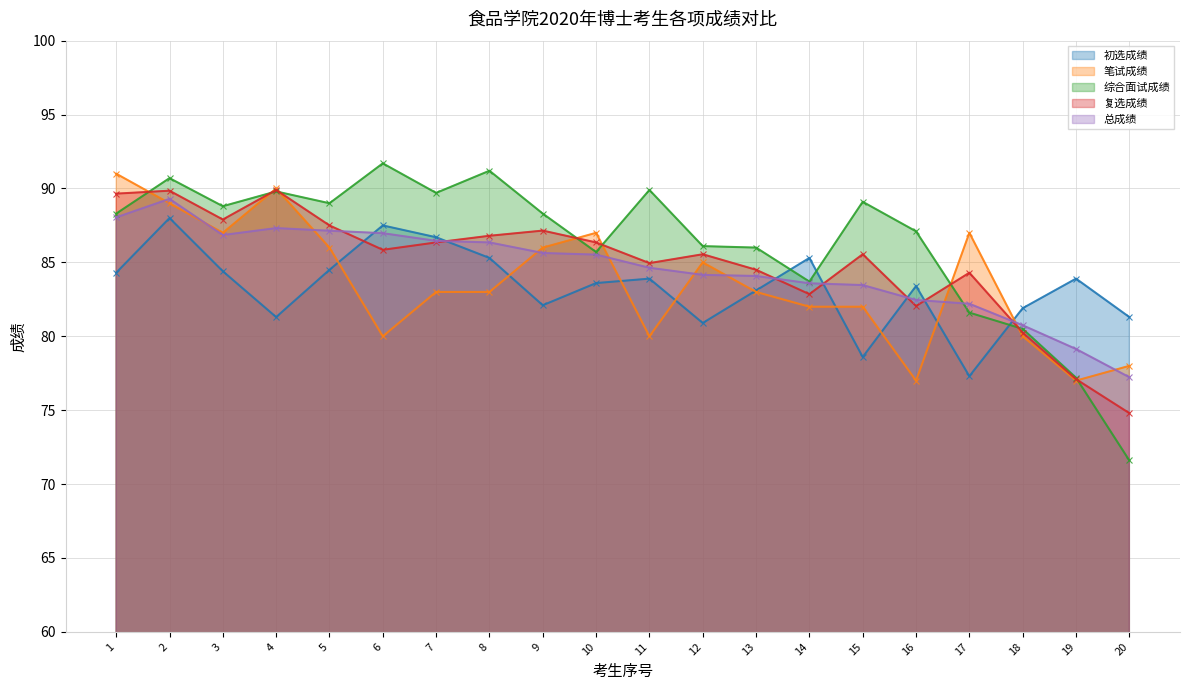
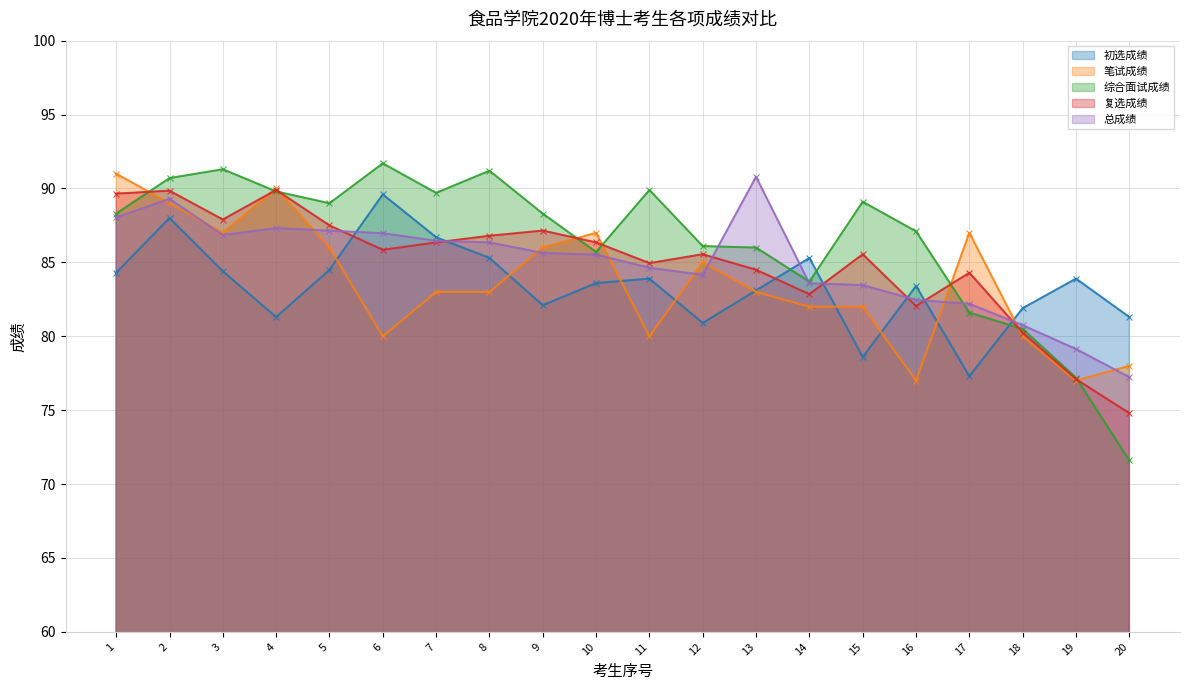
  {
    "初选成绩": {
      "1": 84.3,
      "2": 88.0,
      "3": 84.4,
      "4": 81.3,
      "5": 84.5,
-     "6": 87.5,
+     "6": 89.6,
      "7": 86.7,
      "8": 85.3,
      "9": 82.1,
      "10": 83.6,
      "11": 83.9,
      "12": 80.9,
      "14": 85.3,
      "15": 78.6,
      "16": 83.4,
      "17": 77.3,
      "18": 81.9,
      "19": 83.9,
      "20": 81.3
    },
    "综合面试成绩": {
      "1": 88.3,
      "2": 90.7,
-     "3": 88.8,
+     "3": 91.3,
      "5": 89.0,
      "6": 91.7,
      "7": 89.7,
      "8": 91.2,
      "9": 88.3,
      "10": 85.7,
      "11": 89.9,
      "12": 86.1,
      "13": 86.0,
      "15": 89.1,
      "16": 87.1,
      "17": 81.6,
      "18": 80.5,
      "20": 71.6
    },
    "总成绩": {
      "1": 88.0,
      "2": 89.3,
      "4": 87.3,
      "5": 87.1,
      "6": 87.0,
      "8": 86.4,
      "9": 85.6,
      "10": 85.5,
      "11": 84.6,
      "12": 84.2,
-     "13": 84.1,
+     "13": 90.8,
      "15": 83.5,
      "16": 82.5,
      "17": 82.2,
      "18": 80.7,
      "19": 79.1,
      "20": 77.2
    }
  }
